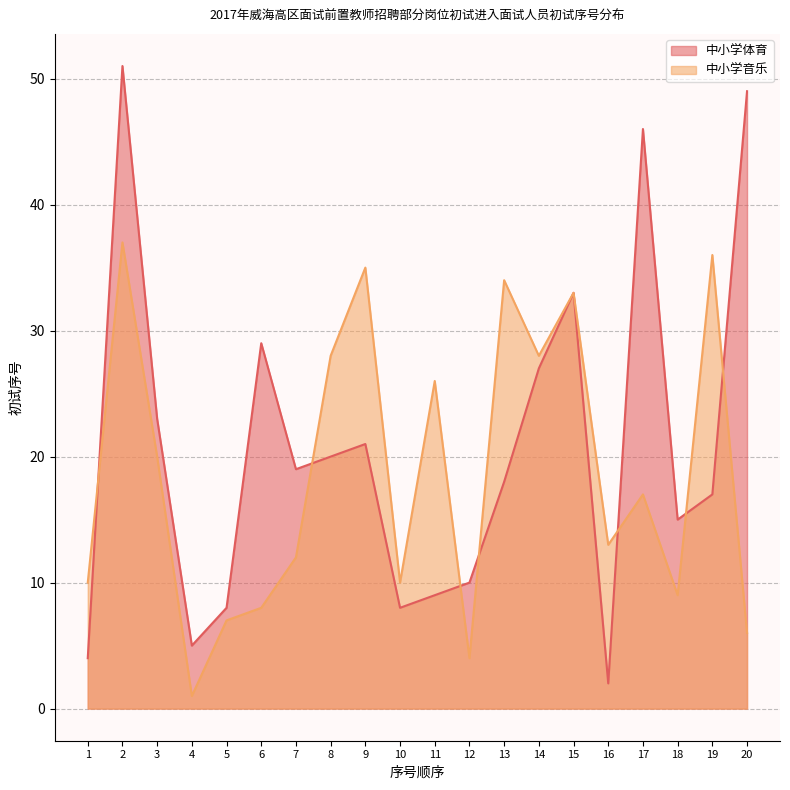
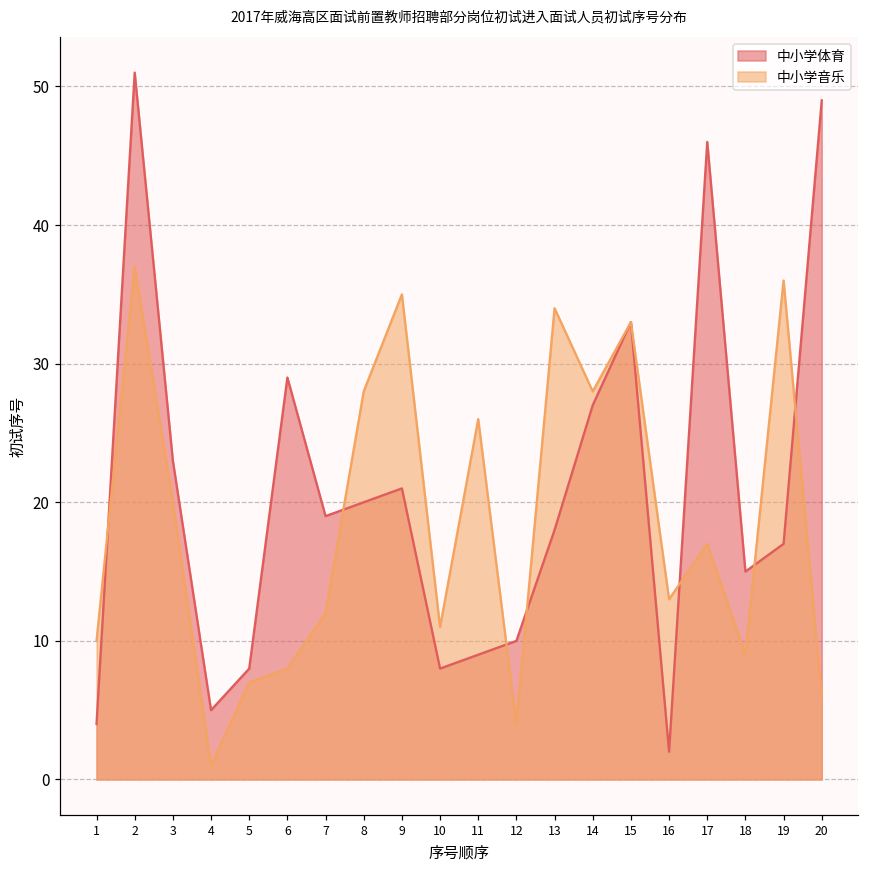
  {
    "中小学体育": {
      "1": 4,
      "2": 51,
      "3": 23,
      "4": 5,
      "5": 8,
      "6": 29,
      "7": 19,
      "8": 20,
      "9": 21,
      "10": 8,
      "11": 9,
      "12": 10,
      "13": 18,
      "14": 27,
      "16": 2,
      "17": 46,
      "18": 15,
      "19": 17,
      "20": 49
    },
    "中小学音乐": {
      "1": 10,
      "2": 37,
      "3": 20,
      "4": 1,
      "5": 7,
      "6": 8,
      "7": 12,
      "8": 28,
      "9": 35,
-     "10": 10,
+     "10": 11,
      "11": 26,
      "12": 4,
      "13": 34,
      "14": 28,
      "16": 13,
      "17": 17,
      "18": 9,
      "19": 36,
      "20": 6
    }
  }
